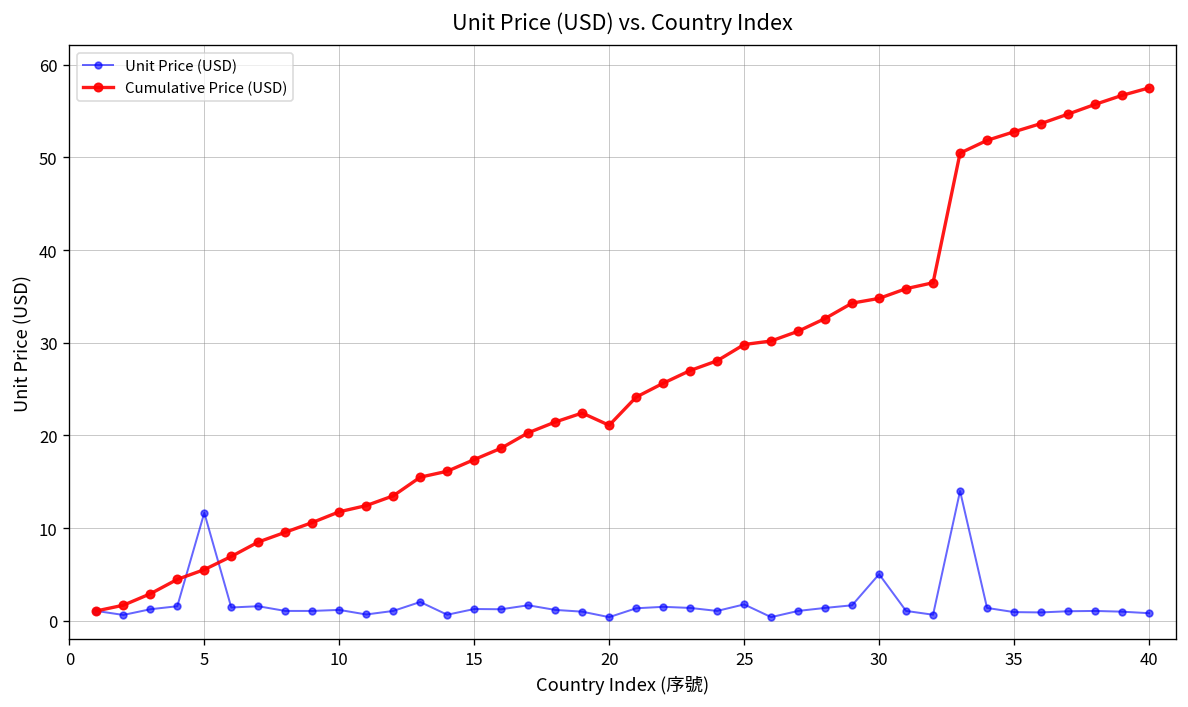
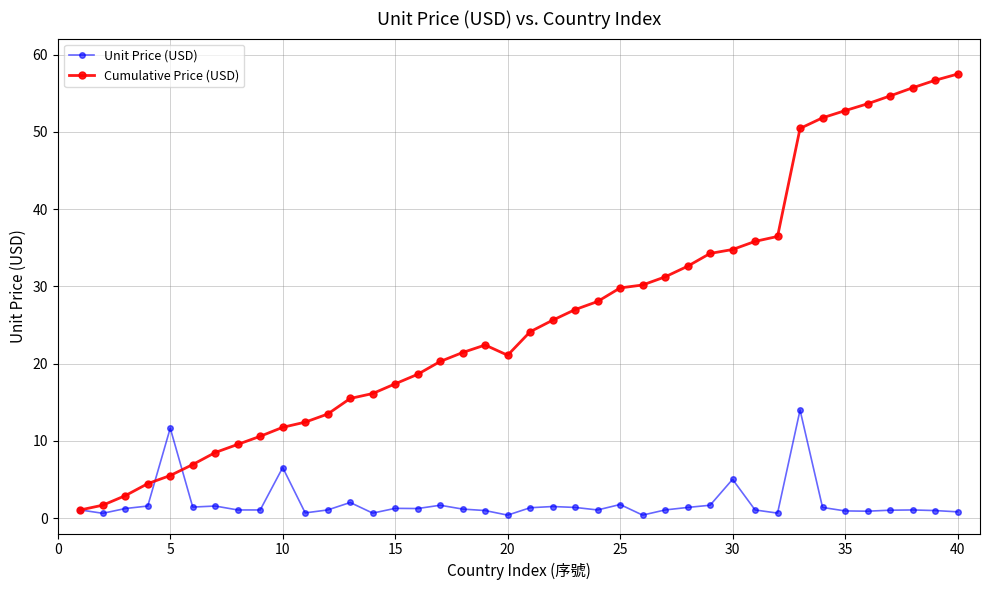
  {
    "Unit Price (USD)": {
      "5": 12,
-     "10": 1,
+     "10": 7,
      "15": 1,
      "20": 0,
      "25": 2,
      "30": 5,
      "35": 1,
      "40": 1
    },
    "Cumulative Price (USD)": {
      "5": 6,
      "10": 12,
      "15": 17,
      "20": 21,
      "25": 30,
      "30": 35,
      "35": 53,
      "40": 57
    }
  }
